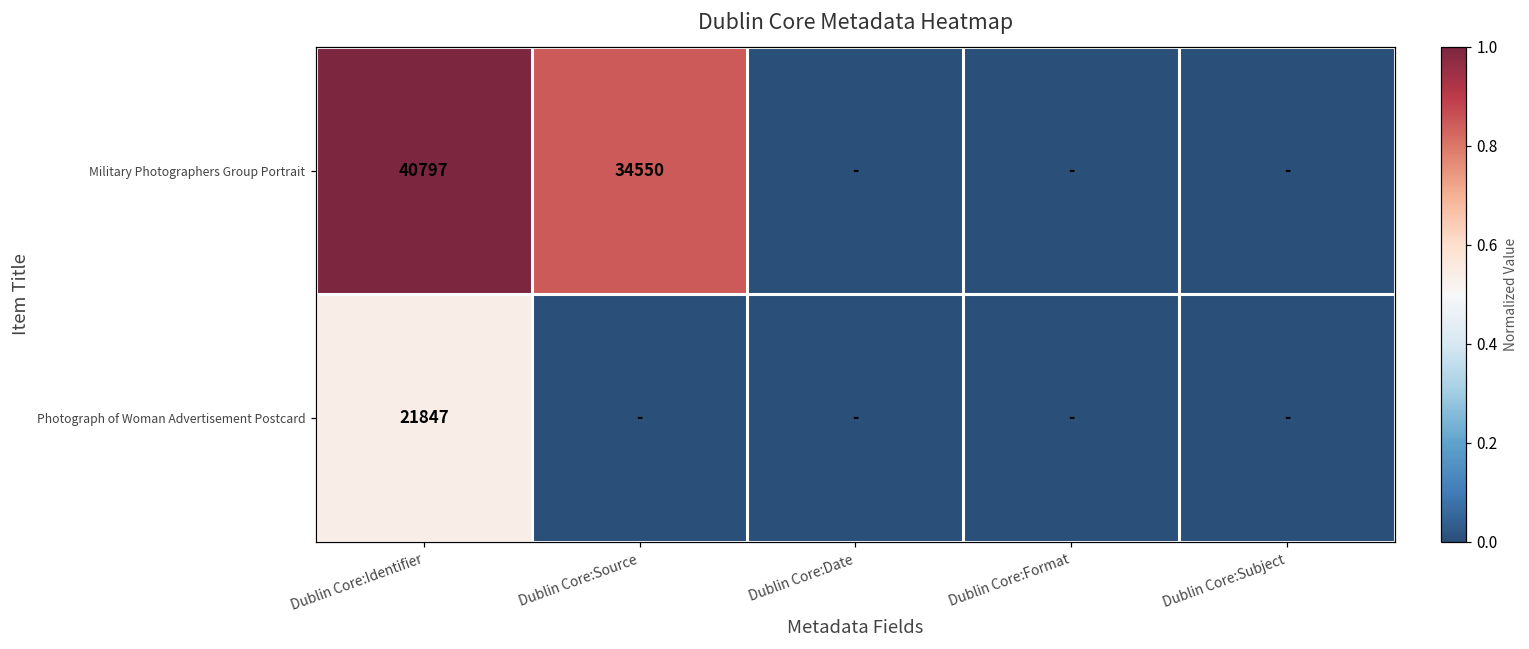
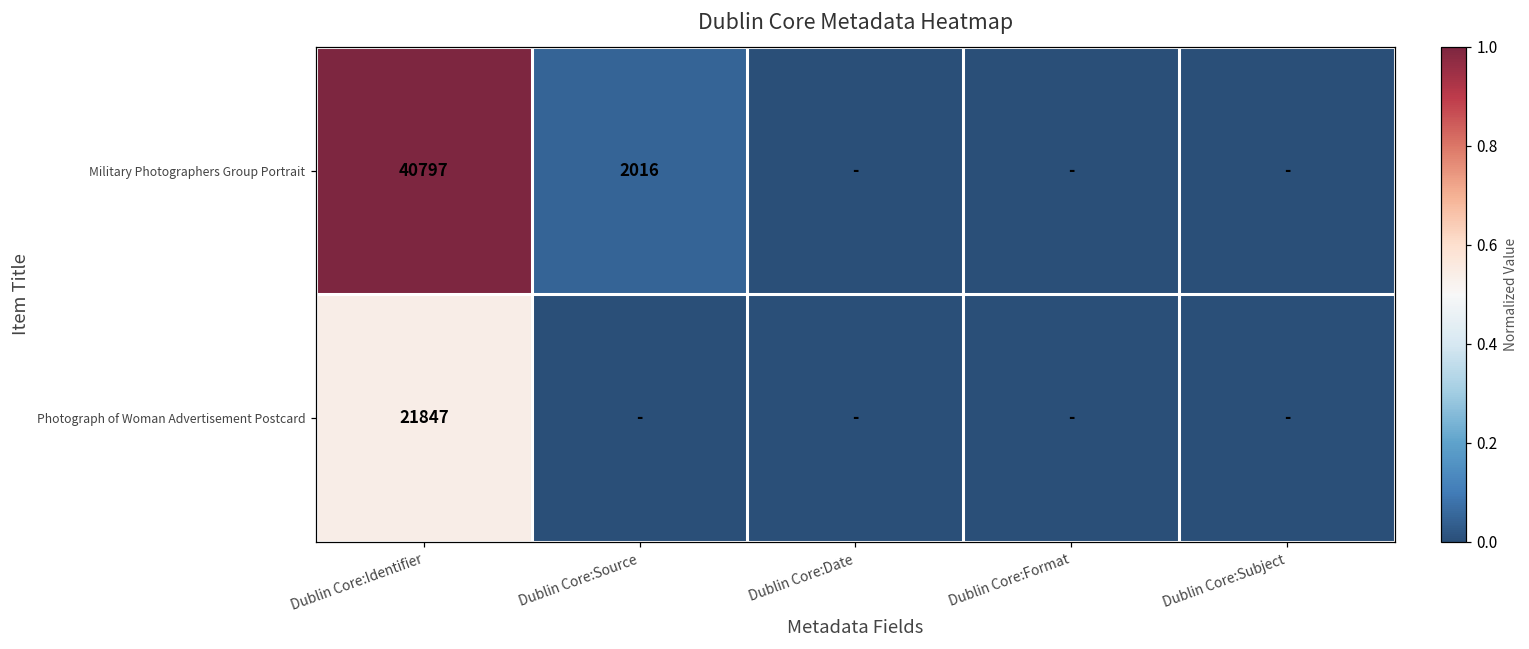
  {
    "Military Photographers Group Portrait": {
      "Dublin Core:Identifier": 40797,
-     "Dublin Core:Source": 34550
+     "Dublin Core:Source": 2016
    },
    "Photograph of Woman Advertisement Postcard": {
      "Dublin Core:Identifier": 21847
    }
  }
